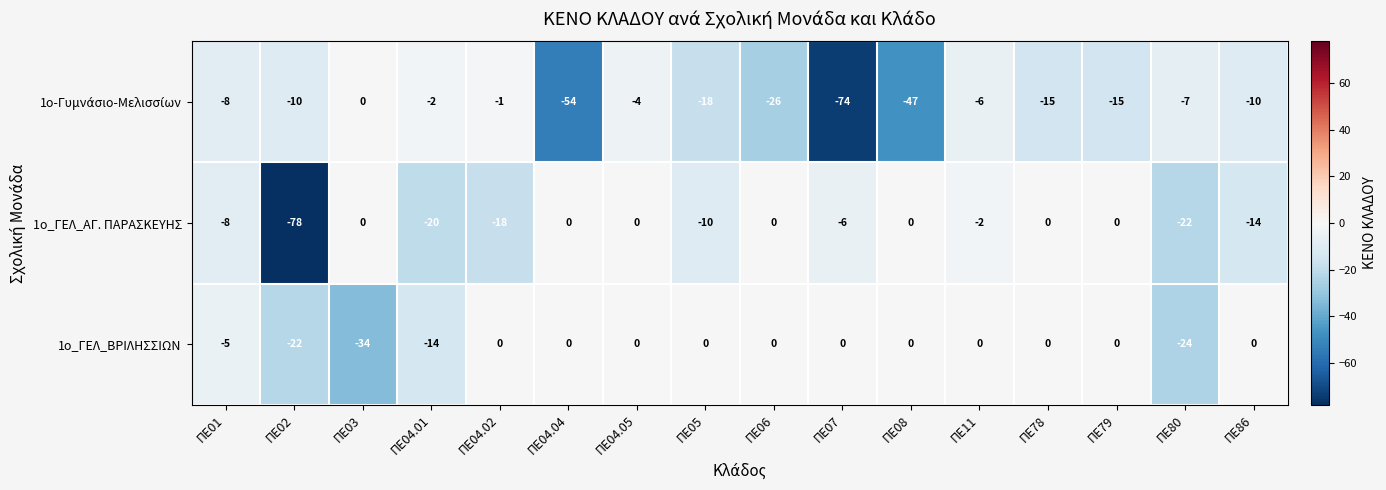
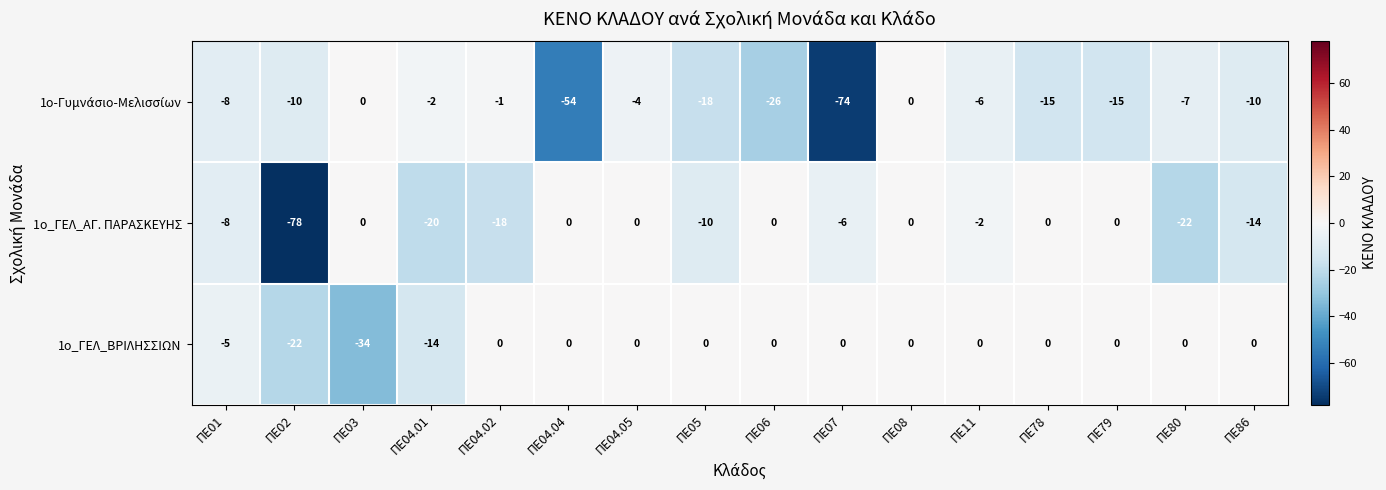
  {
    "1ο-Γυμνάσιο-Μελισσίων": {
      "ΠΕ01": -8,
      "ΠΕ02": -10,
      "ΠΕ03": 0,
      "ΠΕ04.01": -2,
      "ΠΕ04.02": -1,
      "ΠΕ04.04": -54,
      "ΠΕ04.05": -4,
      "ΠΕ05": -18,
      "ΠΕ06": -26,
      "ΠΕ07": -74,
-     "ΠΕ08": -47,
+     "ΠΕ08": 0,
      "ΠΕ11": -6,
      "ΠΕ78": -15,
      "ΠΕ79": -15,
      "ΠΕ80": -7,
      "ΠΕ86": -10
    },
    "1ο_ΓΕΛ_ΑΓ. ΠΑΡΑΣΚΕΥΗΣ": {
      "ΠΕ01": -8,
      "ΠΕ02": -78,
      "ΠΕ03": 0,
      "ΠΕ04.01": -20,
      "ΠΕ04.02": -18,
      "ΠΕ04.04": 0,
      "ΠΕ04.05": 0,
      "ΠΕ05": -10,
      "ΠΕ06": 0,
      "ΠΕ07": -6,
      "ΠΕ08": 0,
      "ΠΕ11": -2,
      "ΠΕ78": 0,
      "ΠΕ79": 0,
      "ΠΕ80": -22,
      "ΠΕ86": -14
    },
    "1ο_ΓΕΛ_ΒΡΙΛΗΣΣΙΩΝ": {
      "ΠΕ01": -5,
      "ΠΕ02": -22,
      "ΠΕ03": -34,
      "ΠΕ04.01": -14,
      "ΠΕ04.02": 0,
      "ΠΕ04.04": 0,
      "ΠΕ04.05": 0,
      "ΠΕ05": 0,
      "ΠΕ06": 0,
      "ΠΕ07": 0,
      "ΠΕ08": 0,
      "ΠΕ11": 0,
      "ΠΕ78": 0,
      "ΠΕ79": 0,
-     "ΠΕ80": -24,
+     "ΠΕ80": 0,
      "ΠΕ86": 0
    }
  }
